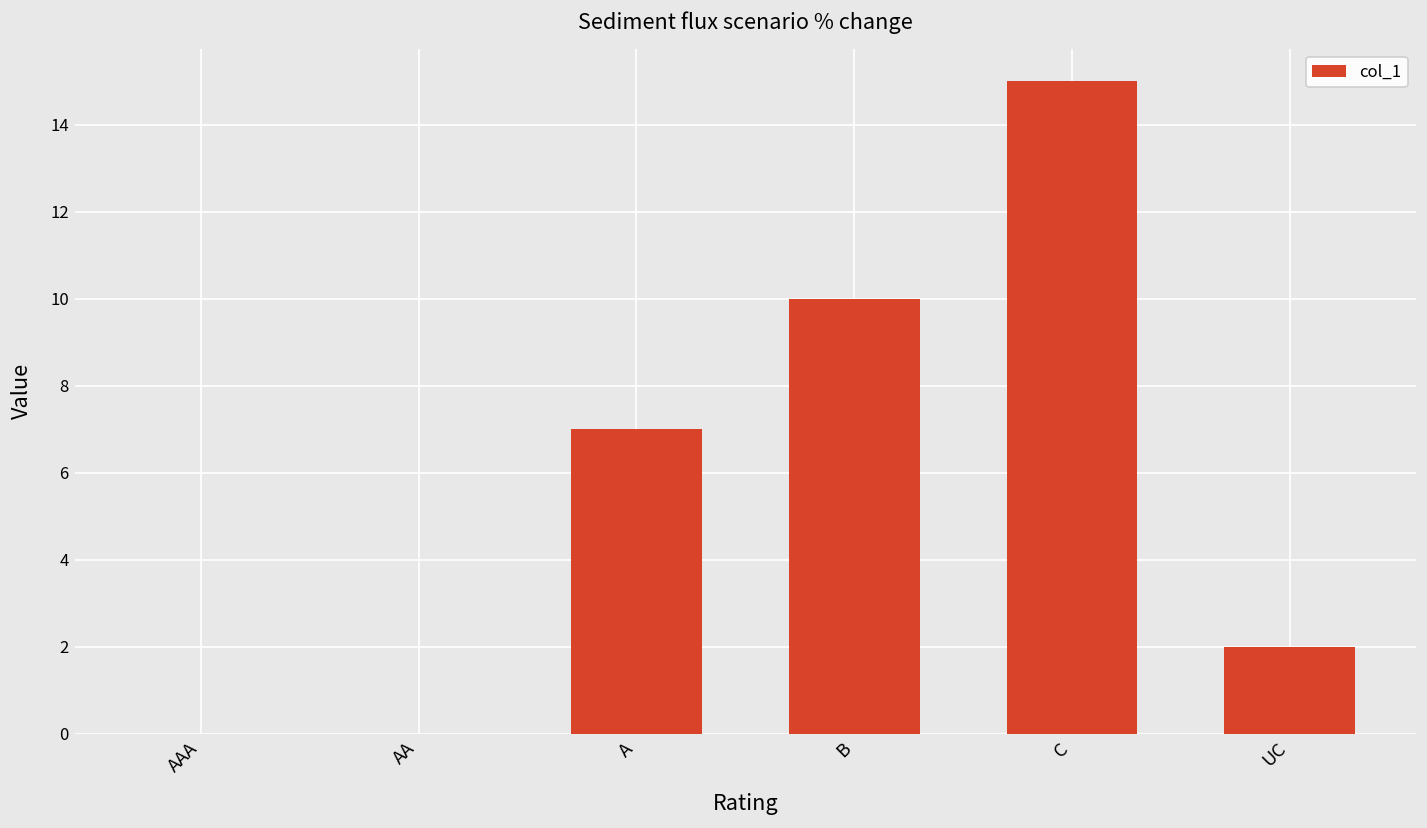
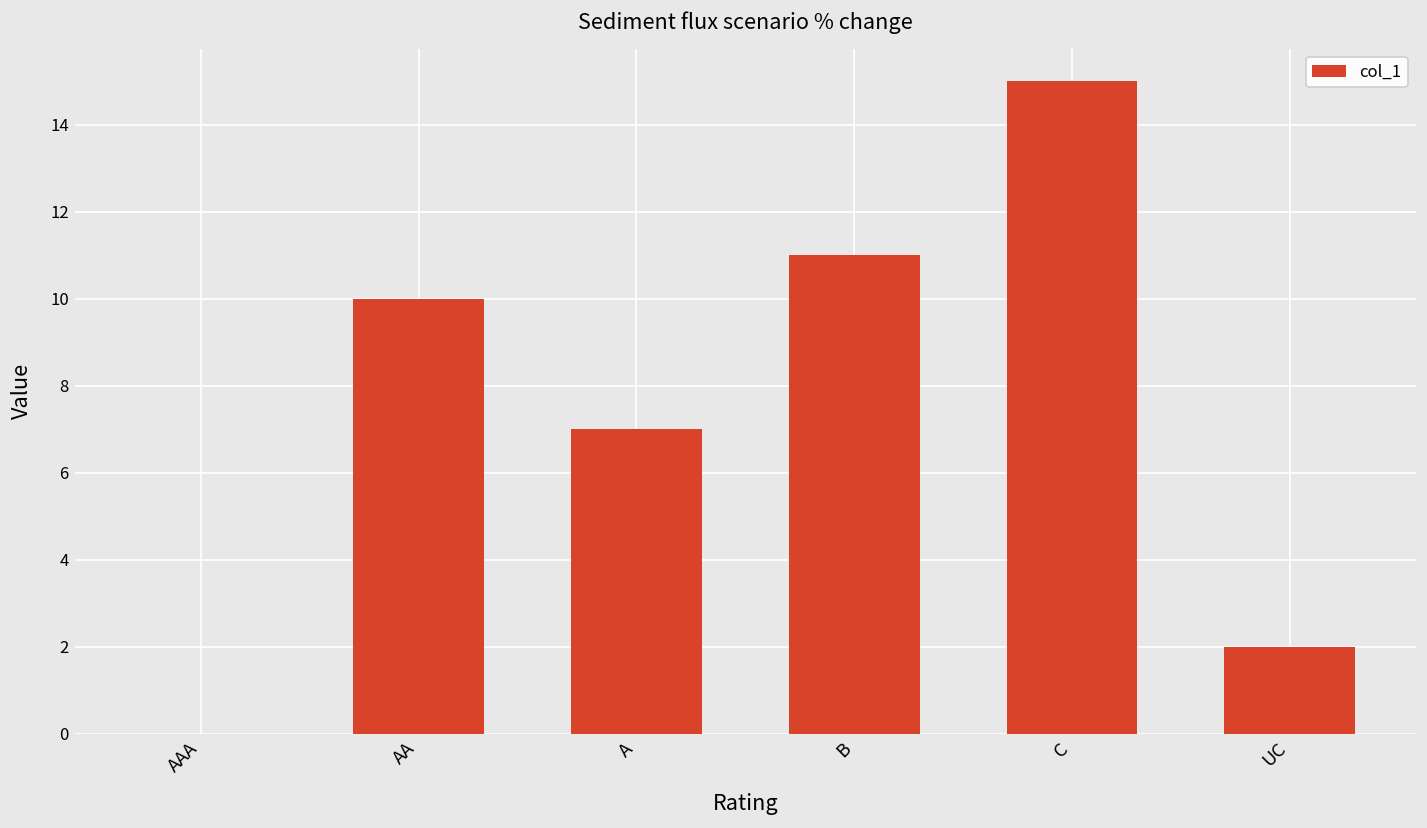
  {
    "AAA": 0,
-   "AA": 0,
+   "AA": 10,
    "A": 7,
-   "B": 10,
+   "B": 11,
    "C": 15,
    "UC": 2
  }
